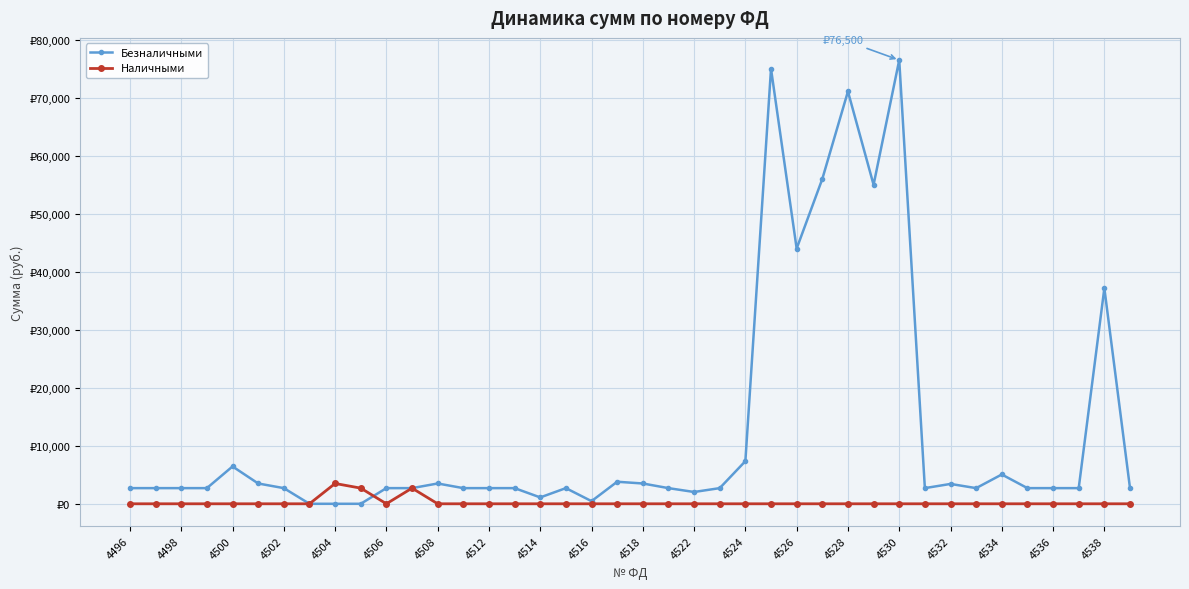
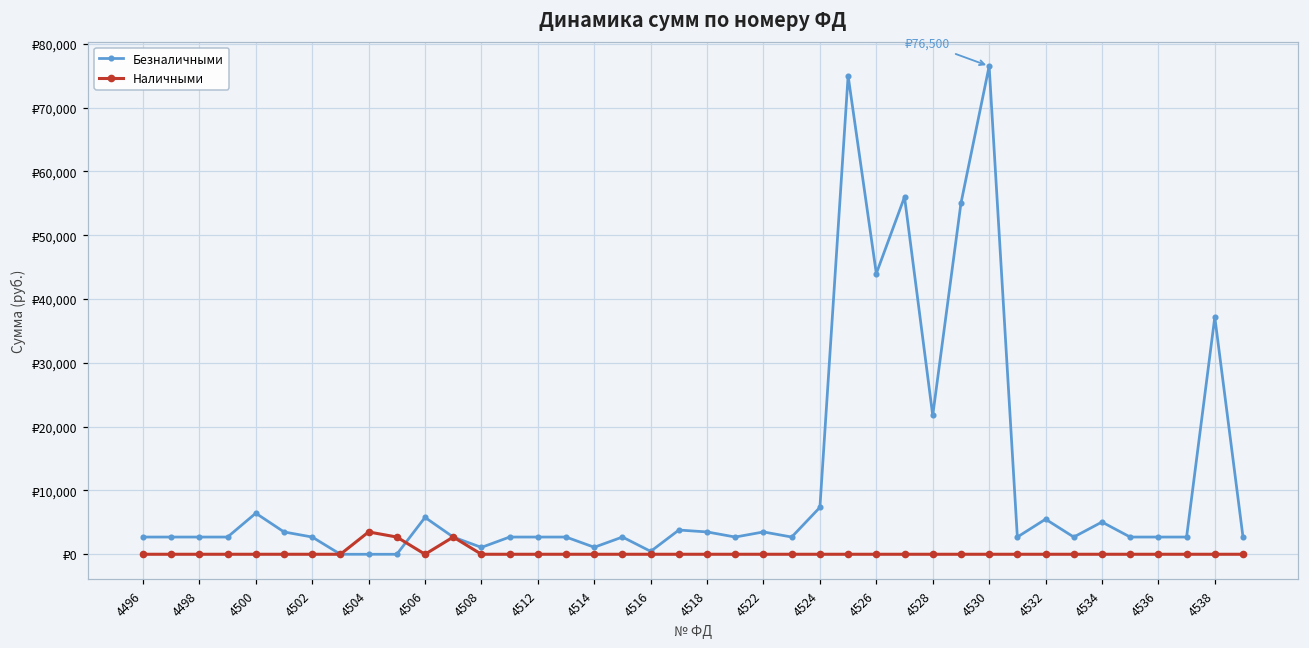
  {
    "Безналичными": {
      "4496": "₽3,000",
      "4498": "₽3,000",
      "4500": "₽6,000",
      "4502": "₽3,000",
      "4504": "₽0",
-     "4506": "₽3,000",
-     "4508": "₽4,000",
+     "4506": "₽6,000",
+     "4508": "₽1,000",
      "4512": "₽3,000",
      "4514": "₽1,000",
      "4516": "₽0",
      "4518": "₽4,000",
-     "4522": "₽2,000",
+     "4522": "₽4,000",
      "4524": "₽7,000",
      "4526": "₽44,000",
-     "4528": "₽71,000",
-     "4532": "₽3,000",
+     "4528": "₽22,000",
+     "4532": "₽6,000",
      "4534": "₽5,000",
      "4536": "₽3,000",
      "4538": "₽37,000"
    },
    "Наличными": {
      "4496": "₽0",
      "4498": "₽0",
      "4500": "₽0",
      "4502": "₽0",
      "4504": "₽4,000",
      "4506": "₽0",
      "4508": "₽0",
      "4512": "₽0",
      "4514": "₽0",
      "4516": "₽0",
      "4518": "₽0",
      "4522": "₽0",
      "4524": "₽0",
      "4526": "₽0",
      "4528": "₽0",
      "4530": "₽0",
      "4532": "₽0",
      "4534": "₽0",
      "4536": "₽0",
      "4538": "₽0"
    }
  }
